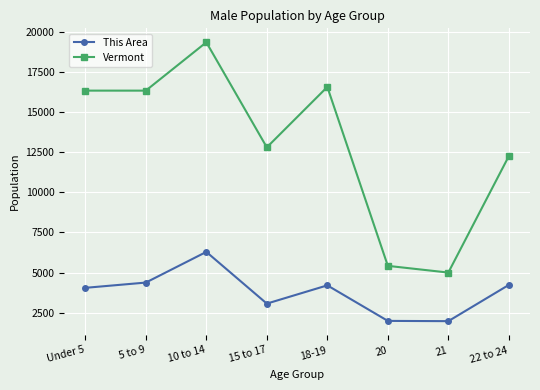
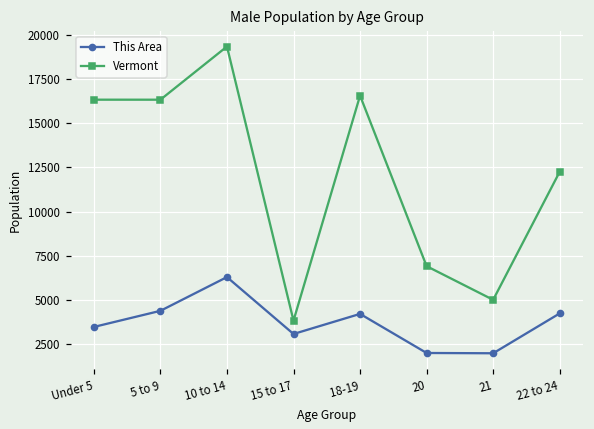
  {
    "This Area": {
-     "Under 5": 4100,
+     "Under 5": 3500,
      "5 to 9": 4400,
      "10 to 14": 6300,
      "15 to 17": 3100,
      "18-19": 4200,
      "20": 2000,
      "21": 2000,
      "22 to 24": 4200
    },
    "Vermont": {
      "Under 5": 16300,
      "5 to 9": 16300,
      "10 to 14": 19400,
-     "15 to 17": 12800,
+     "15 to 17": 3800,
      "18-19": 16600,
-     "20": 5400,
+     "20": 6900,
      "21": 5000,
      "22 to 24": 12300
    }
  }
